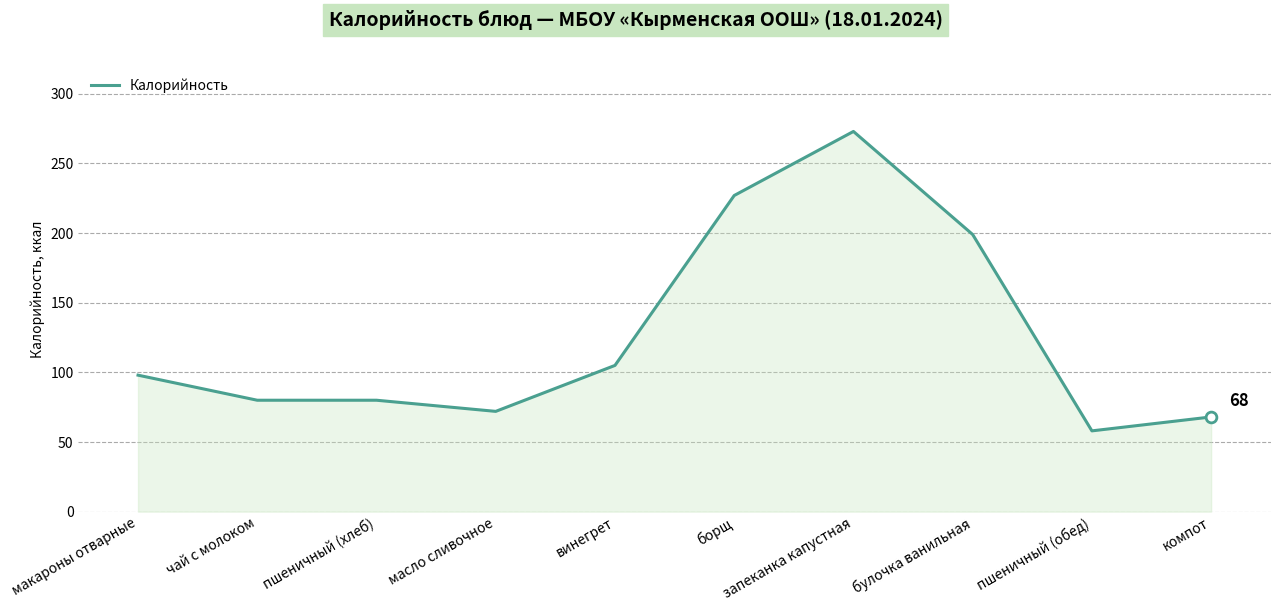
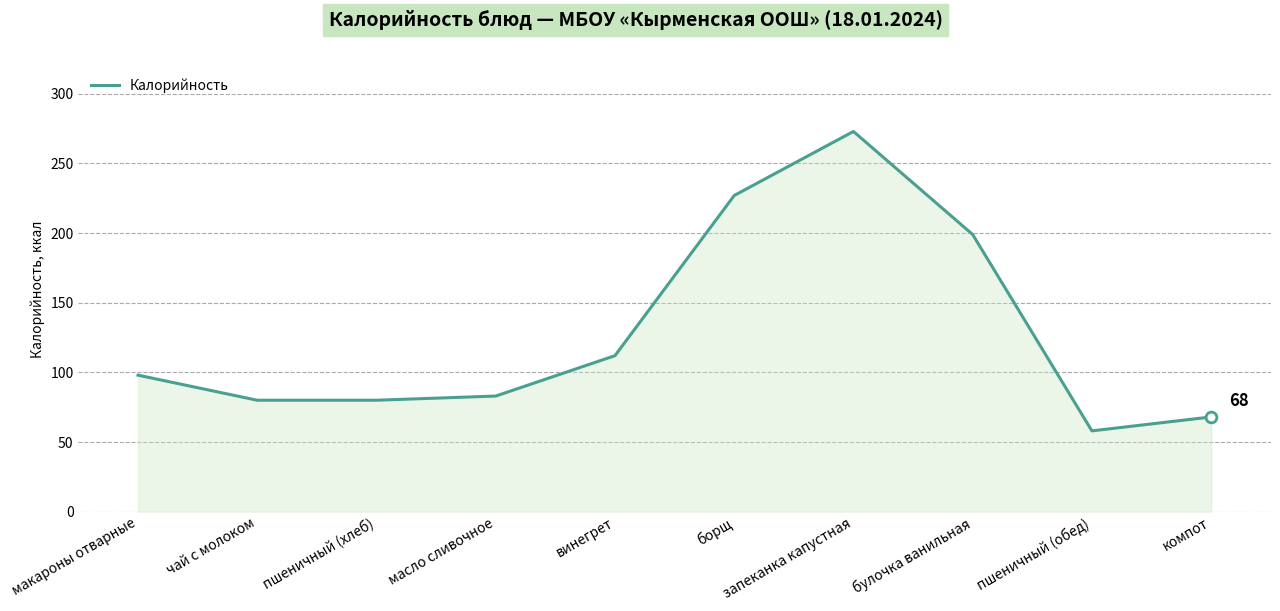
  {
    "Калорийность": {
      "макароны отварные": 98,
      "чай с молоком": 80,
      "пшеничный (хлеб)": 80,
-     "масло сливочное": 72,
-     "винегрет": 105,
+     "масло сливочное": 83,
+     "винегрет": 112,
      "борщ": 227,
      "запеканка капустная": 273,
      "булочка ванильная": 199,
      "пшеничный (обед)": 58
    }
  }
